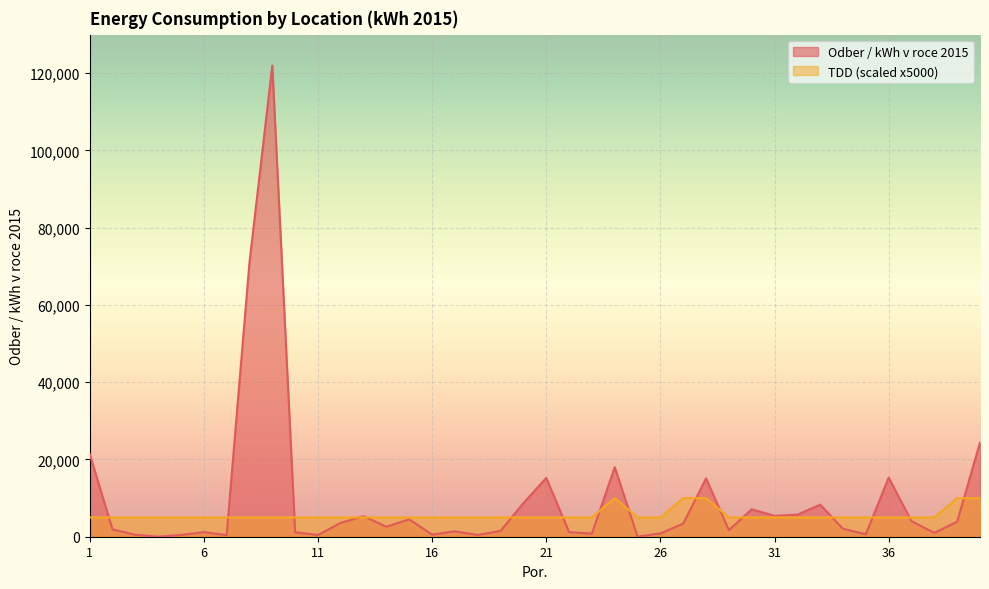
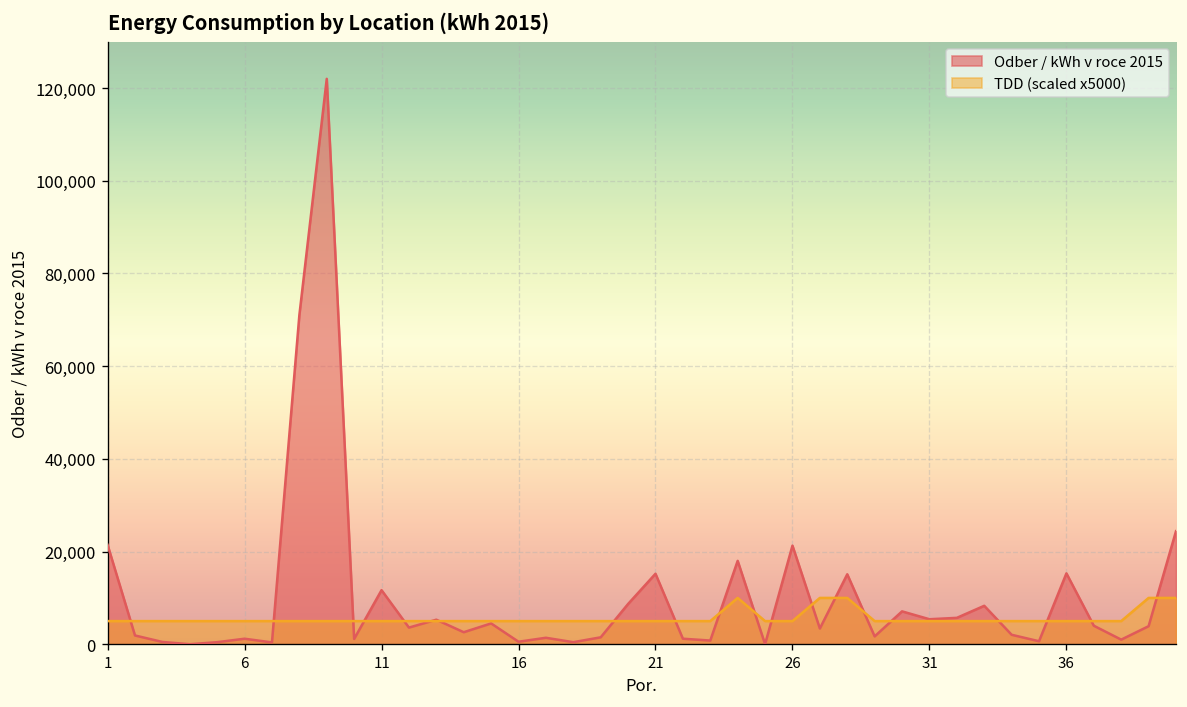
  {
    "Odber / kWh v roce 2015": {
      "1": "21,000",
      "6": "1,000",
-     "11": "0",
+     "11": "12,000",
      "16": "1,000",
      "21": "15,000",
-     "26": "1,000",
+     "26": "21,000",
      "36": "15,000"
    },
    "TDD (scaled x5000)": {
      "1": "5,000",
      "6": "5,000",
      "11": "5,000",
      "16": "5,000",
      "21": "5,000",
      "26": "5,000",
      "36": "5,000"
    }
  }
